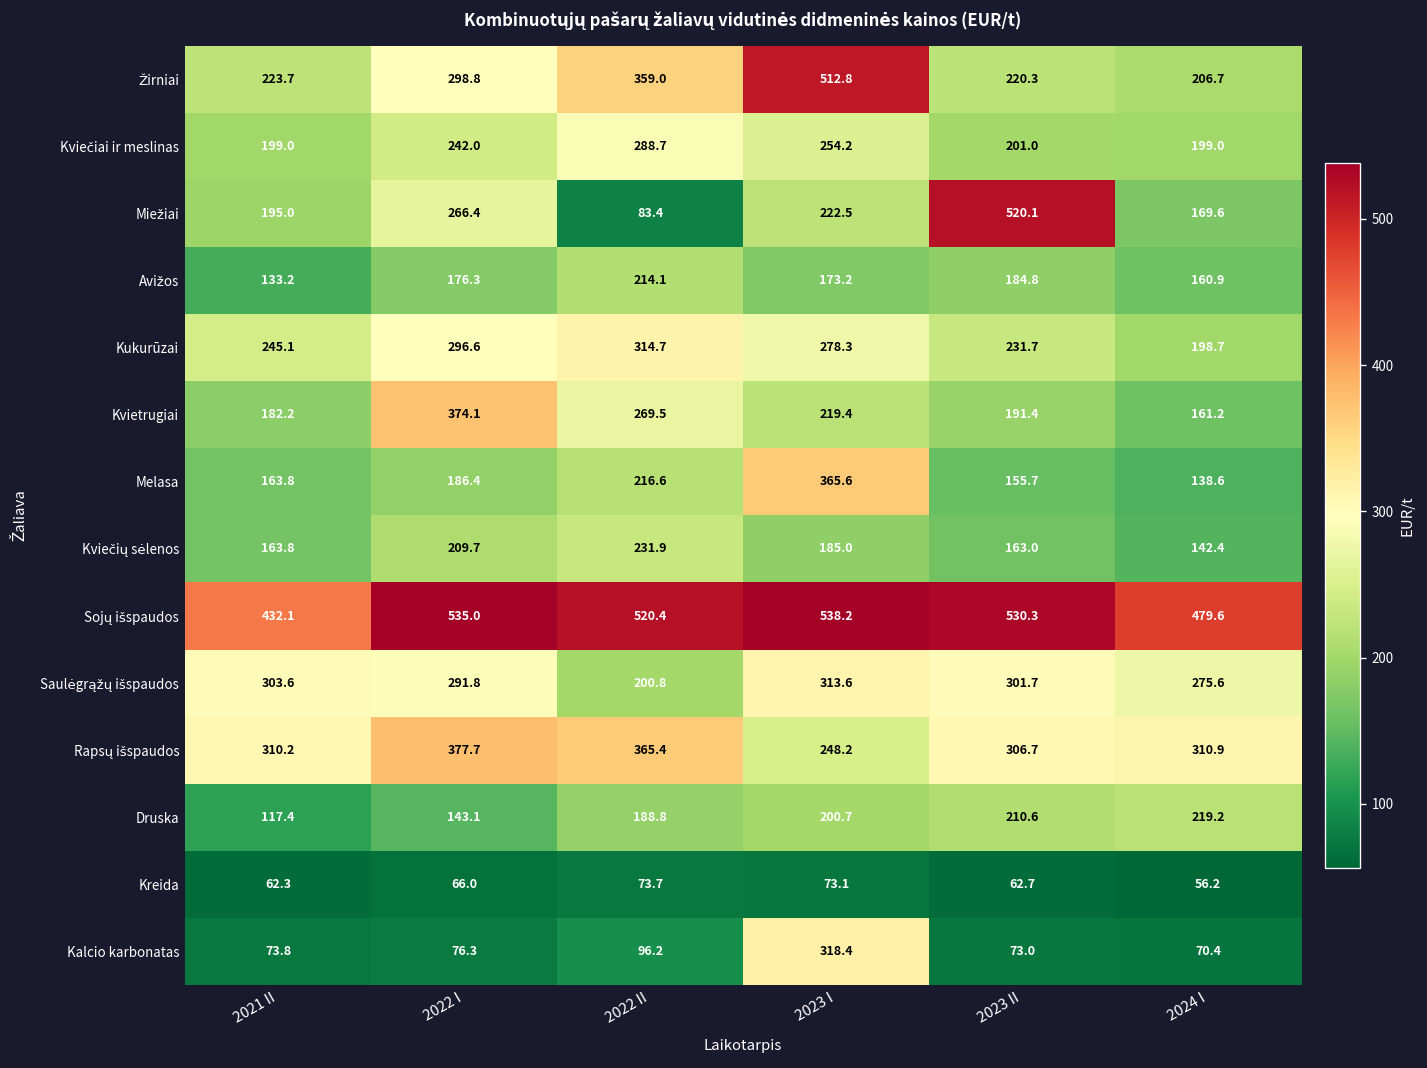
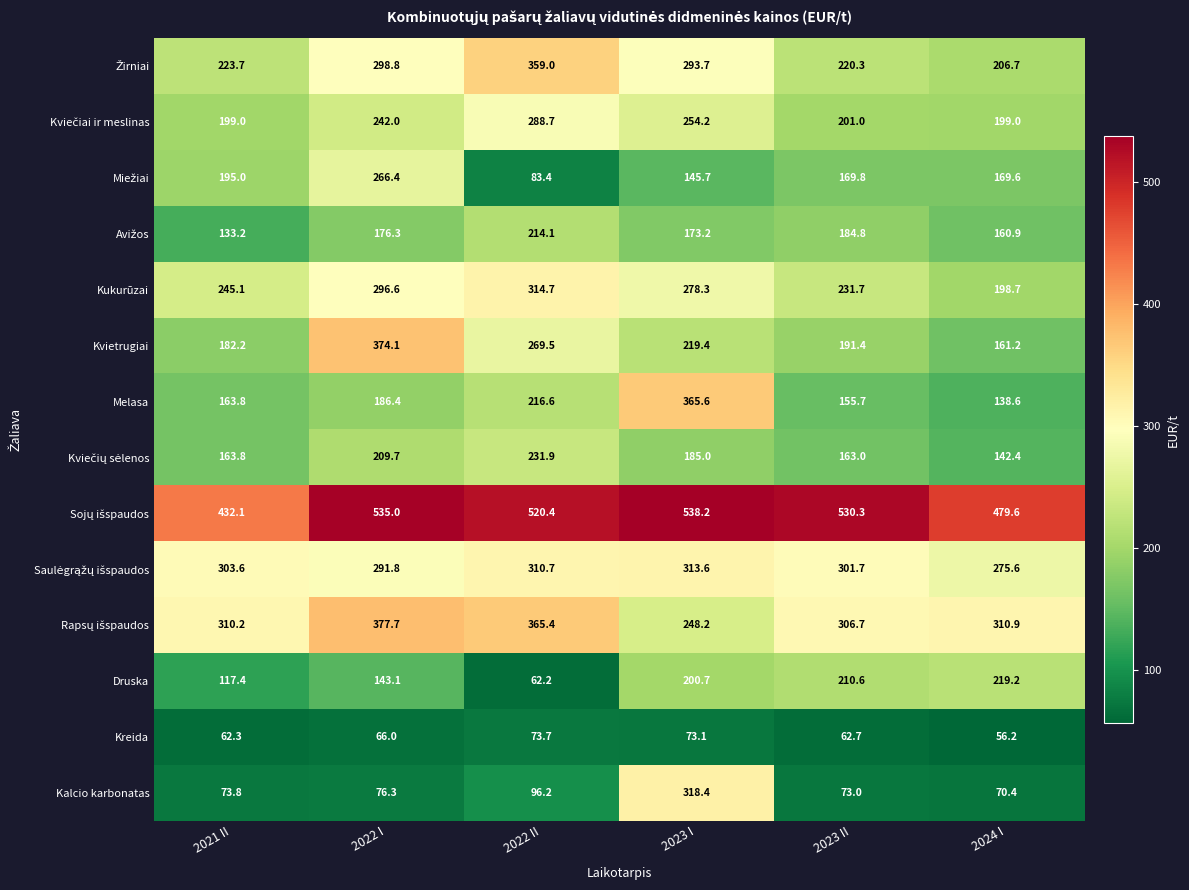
  {
    "Žirniai": {
      "2021 II": 223.7,
      "2022 I": 298.8,
      "2022 II": 359.0,
-     "2023 I": 512.8,
+     "2023 I": 293.7,
      "2023 II": 220.3,
      "2024 I": 206.7
    },
    "Kviečiai ir meslinas": {
      "2021 II": 199.0,
      "2022 I": 242.0,
      "2022 II": 288.7,
      "2023 I": 254.2,
      "2023 II": 201.0,
      "2024 I": 199.0
    },
    "Miežiai": {
      "2021 II": 195.0,
      "2022 I": 266.4,
      "2022 II": 83.4,
-     "2023 I": 222.5,
-     "2023 II": 520.1,
+     "2023 I": 145.7,
+     "2023 II": 169.8,
      "2024 I": 169.6
    },
    "Avižos": {
      "2021 II": 133.2,
      "2022 I": 176.3,
      "2022 II": 214.1,
      "2023 I": 173.2,
      "2023 II": 184.8,
      "2024 I": 160.9
    },
    "Kukurūzai": {
      "2021 II": 245.1,
      "2022 I": 296.6,
      "2022 II": 314.7,
      "2023 I": 278.3,
      "2023 II": 231.7,
      "2024 I": 198.7
    },
    "Kvietrugiai": {
      "2021 II": 182.2,
      "2022 I": 374.1,
      "2022 II": 269.5,
      "2023 I": 219.4,
      "2023 II": 191.4,
      "2024 I": 161.2
    },
    "Melasa": {
      "2021 II": 163.8,
      "2022 I": 186.4,
      "2022 II": 216.6,
      "2023 I": 365.6,
      "2023 II": 155.7,
      "2024 I": 138.6
    },
    "Kviečių sėlenos": {
      "2021 II": 163.8,
      "2022 I": 209.7,
      "2022 II": 231.9,
      "2023 I": 185.0,
      "2023 II": 163.0,
      "2024 I": 142.4
    },
    "Sojų išspaudos": {
      "2021 II": 432.1,
      "2022 I": 535.0,
      "2022 II": 520.4,
      "2023 I": 538.2,
      "2023 II": 530.3,
      "2024 I": 479.6
    },
    "Saulėgrąžų išspaudos": {
      "2021 II": 303.6,
      "2022 I": 291.8,
-     "2022 II": 200.8,
+     "2022 II": 310.7,
      "2023 I": 313.6,
      "2023 II": 301.7,
      "2024 I": 275.6
    },
    "Rapsų išspaudos": {
      "2021 II": 310.2,
      "2022 I": 377.7,
      "2022 II": 365.4,
      "2023 I": 248.2,
      "2023 II": 306.7,
      "2024 I": 310.9
    },
    "Druska": {
      "2021 II": 117.4,
      "2022 I": 143.1,
-     "2022 II": 188.8,
+     "2022 II": 62.2,
      "2023 I": 200.7,
      "2023 II": 210.6,
      "2024 I": 219.2
    },
    "Kreida": {
      "2021 II": 62.3,
      "2022 I": 66.0,
      "2022 II": 73.7,
      "2023 I": 73.1,
      "2023 II": 62.7,
      "2024 I": 56.2
    },
    "Kalcio karbonatas": {
      "2021 II": 73.8,
      "2022 I": 76.3,
      "2022 II": 96.2,
      "2023 I": 318.4,
      "2023 II": 73.0,
      "2024 I": 70.4
    }
  }
